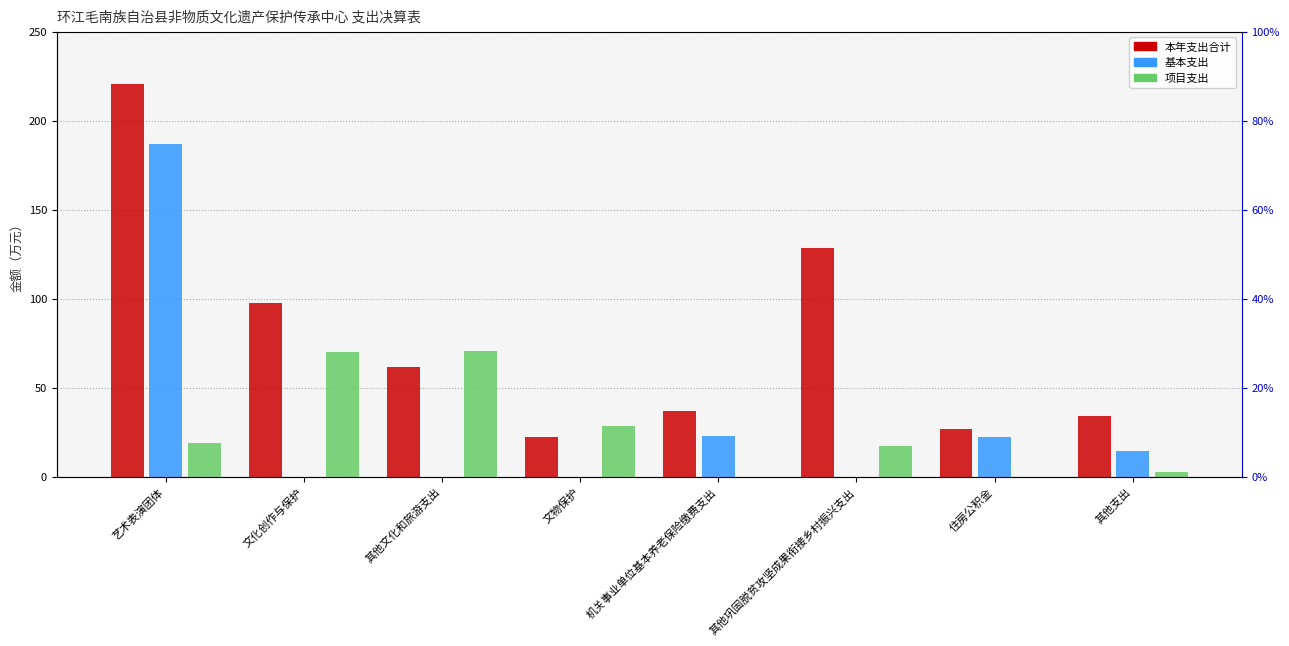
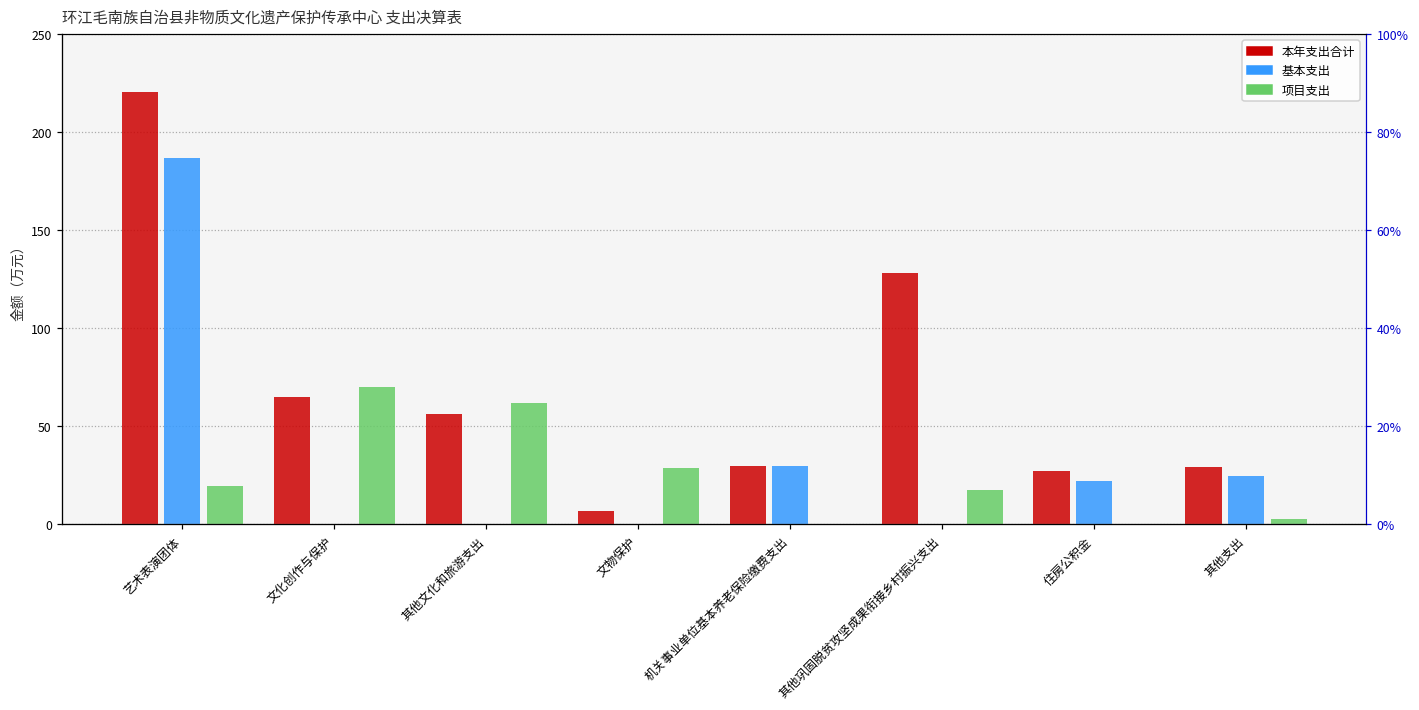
  {
    "本年支出合计": {
      "艺术表演团体": 221,
-     "文化创作与保护": 98,
-     "其他文化和旅游支出": 62,
-     "文物保护": 22,
-     "机关事业单位基本养老保险缴费支出": 37,
+     "文化创作与保护": 65,
+     "其他文化和旅游支出": 56,
+     "文物保护": 7,
+     "机关事业单位基本养老保险缴费支出": 30,
      "其他巩固脱贫攻坚成果衔接乡村振兴支出": 128,
      "住房公积金": 27,
-     "其他支出": 34
+     "其他支出": 29
    },
    "基本支出": {
      "艺术表演团体": 187,
      "文化创作与保护": 0,
      "其他文化和旅游支出": 0,
      "文物保护": 0,
-     "机关事业单位基本养老保险缴费支出": 23,
+     "机关事业单位基本养老保险缴费支出": 30,
      "其他巩固脱贫攻坚成果衔接乡村振兴支出": 0,
      "住房公积金": 22,
-     "其他支出": 15
+     "其他支出": 25
    },
    "项目支出": {
      "艺术表演团体": 19,
      "文化创作与保护": 70,
-     "其他文化和旅游支出": 71,
+     "其他文化和旅游支出": 62,
      "文物保护": 29,
      "机关事业单位基本养老保险缴费支出": 0,
      "其他巩固脱贫攻坚成果衔接乡村振兴支出": 18,
      "住房公积金": 0,
      "其他支出": 3
    }
  }
